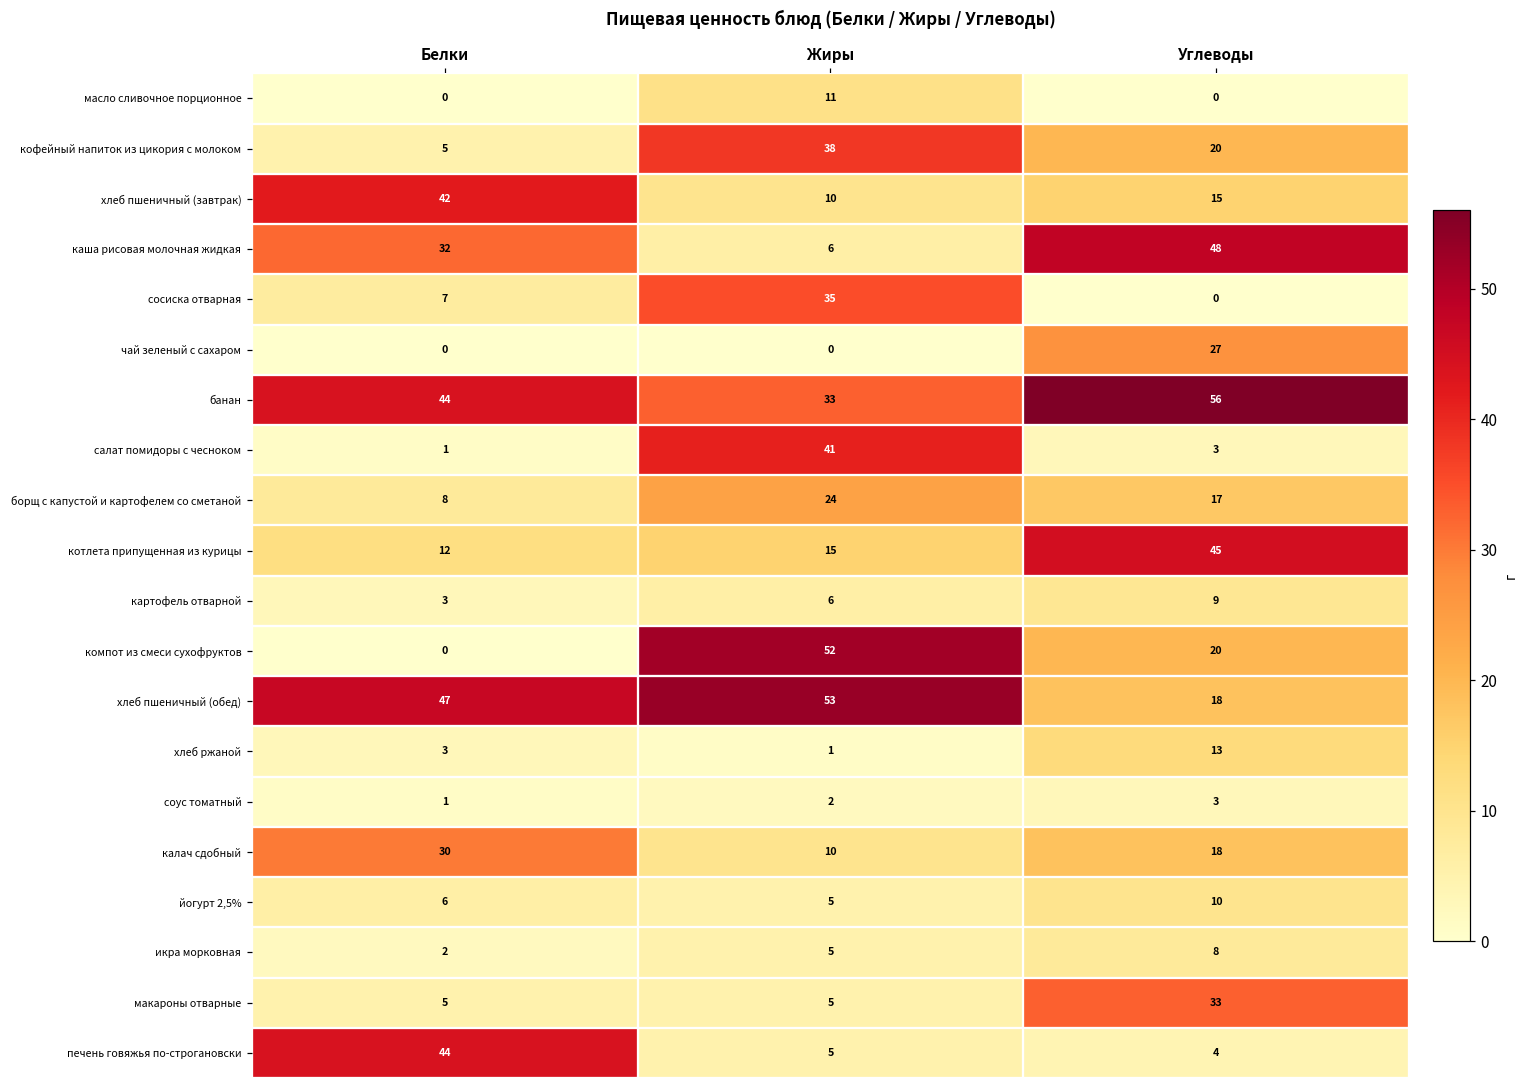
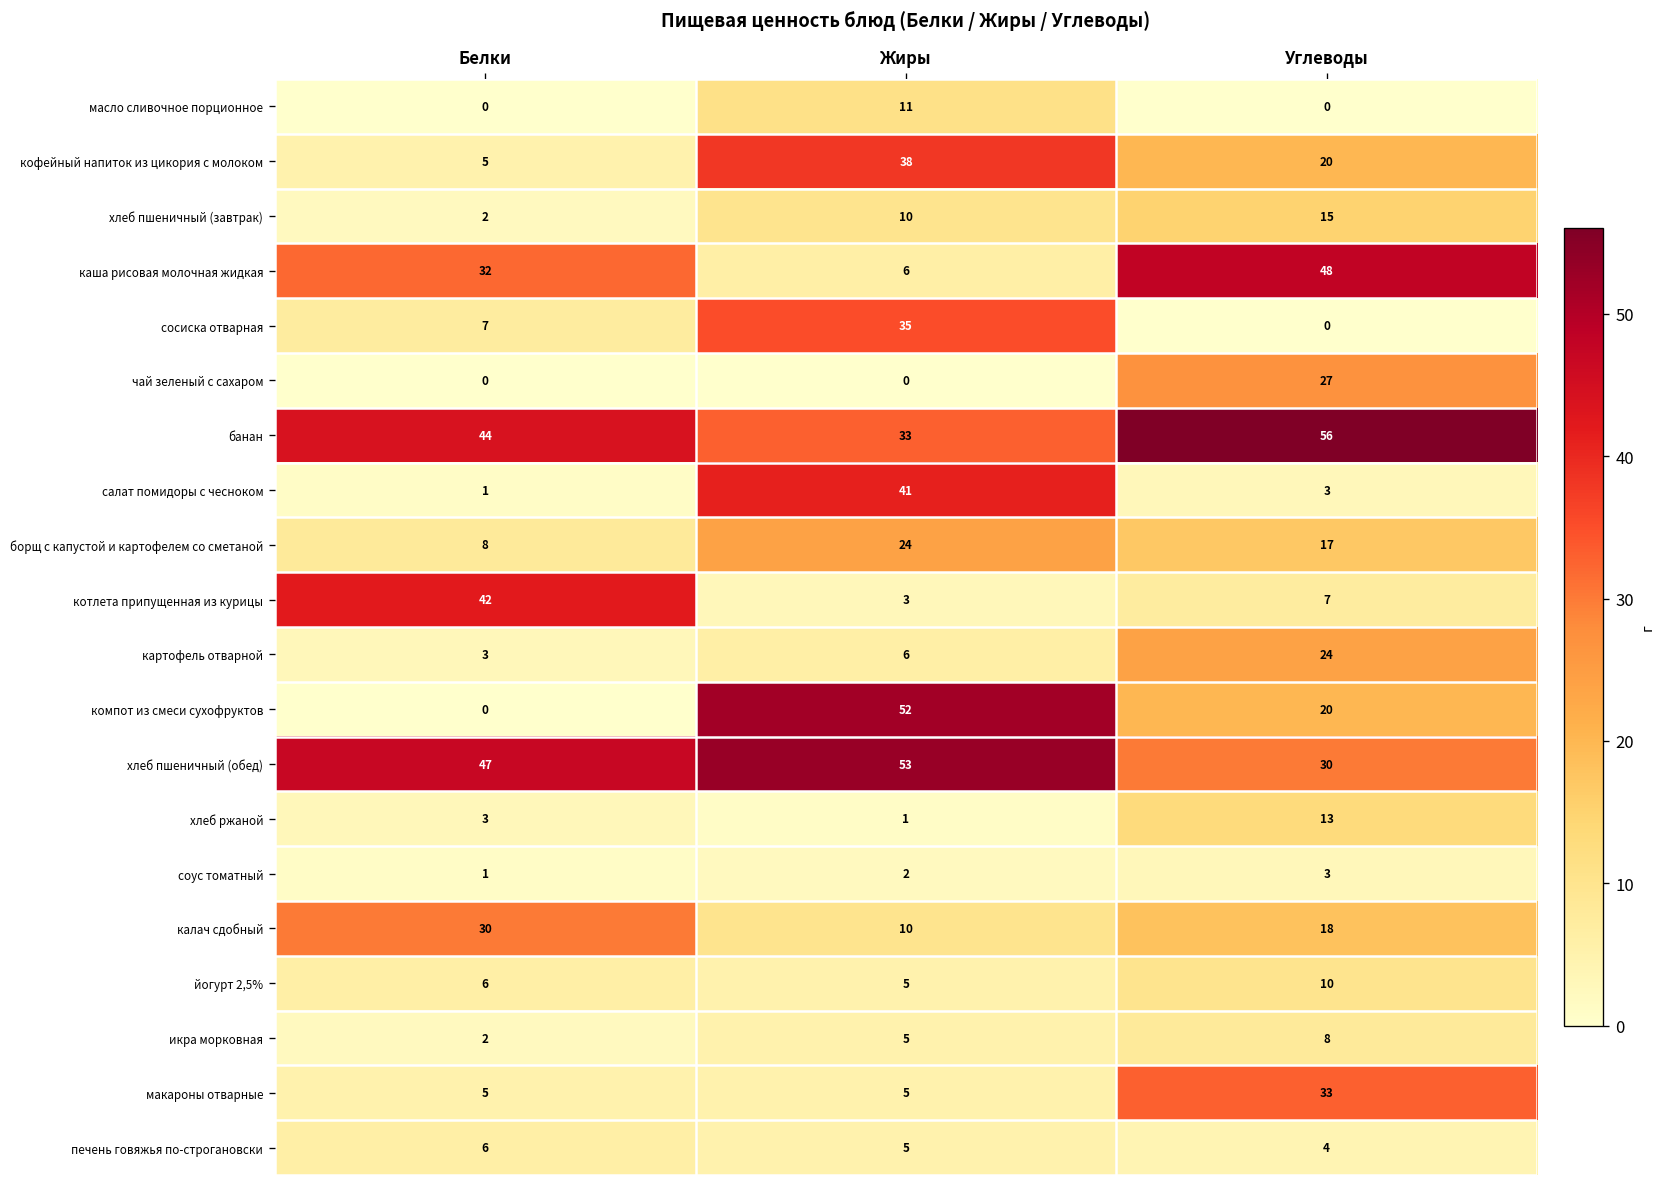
  {
    "масло сливочное порционное": {
      "Белки": 0,
      "Жиры": 11,
      "Углеводы": 0
    },
    "кофейный напиток из цикория с молоком": {
      "Белки": 5,
      "Жиры": 38,
      "Углеводы": 20
    },
    "хлеб пшеничный (завтрак)": {
-     "Белки": 42,
+     "Белки": 2,
      "Жиры": 10,
      "Углеводы": 15
    },
    "каша рисовая молочная жидкая": {
      "Белки": 32,
      "Жиры": 6,
      "Углеводы": 48
    },
    "сосиска отварная": {
      "Белки": 7,
      "Жиры": 35,
      "Углеводы": 0
    },
    "чай зеленый с сахаром": {
      "Белки": 0,
      "Жиры": 0,
      "Углеводы": 27
    },
    "банан": {
      "Белки": 44,
      "Жиры": 33,
      "Углеводы": 56
    },
    "салат помидоры с чесноком": {
      "Белки": 1,
      "Жиры": 41,
      "Углеводы": 3
    },
    "борщ с капустой и картофелем со сметаной": {
      "Белки": 8,
      "Жиры": 24,
      "Углеводы": 17
    },
    "котлета припущенная из курицы": {
-     "Белки": 12,
-     "Жиры": 15,
-     "Углеводы": 45
+     "Белки": 42,
+     "Жиры": 3,
+     "Углеводы": 7
    },
    "картофель отварной": {
      "Белки": 3,
      "Жиры": 6,
-     "Углеводы": 9
+     "Углеводы": 24
    },
    "компот из смеси сухофруктов": {
      "Белки": 0,
      "Жиры": 52,
      "Углеводы": 20
    },
    "хлеб пшеничный (обед)": {
      "Белки": 47,
      "Жиры": 53,
-     "Углеводы": 18
+     "Углеводы": 30
    },
    "хлеб ржаной": {
      "Белки": 3,
      "Жиры": 1,
      "Углеводы": 13
    },
    "соус томатный": {
      "Белки": 1,
      "Жиры": 2,
      "Углеводы": 3
    },
    "калач сдобный": {
      "Белки": 30,
      "Жиры": 10,
      "Углеводы": 18
    },
    "йогурт 2,5%": {
      "Белки": 6,
      "Жиры": 5,
      "Углеводы": 10
    },
    "икра морковная": {
      "Белки": 2,
      "Жиры": 5,
      "Углеводы": 8
    },
    "макароны отварные": {
      "Белки": 5,
      "Жиры": 5,
      "Углеводы": 33
    },
    "печень говяжья по-строгановски": {
-     "Белки": 44,
+     "Белки": 6,
      "Жиры": 5,
      "Углеводы": 4
    }
  }
